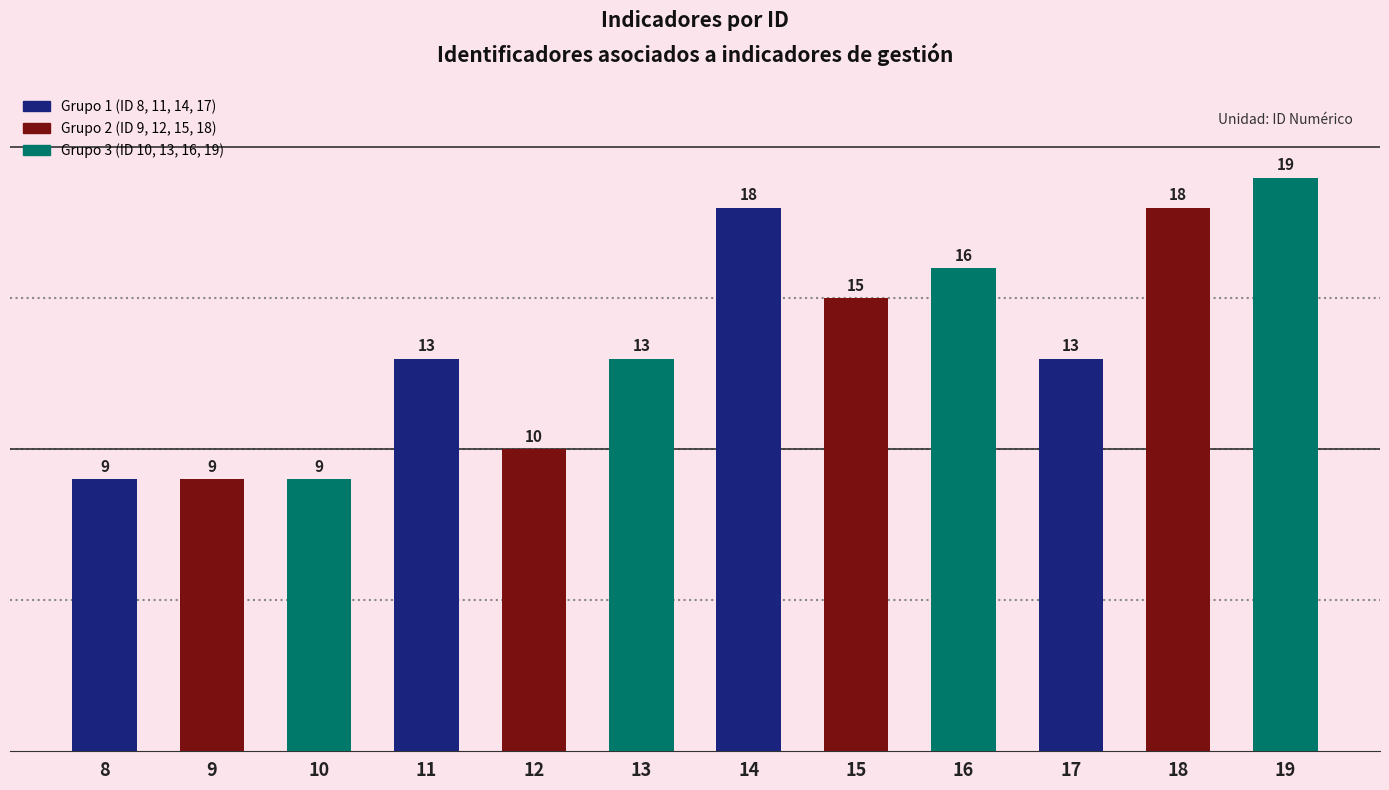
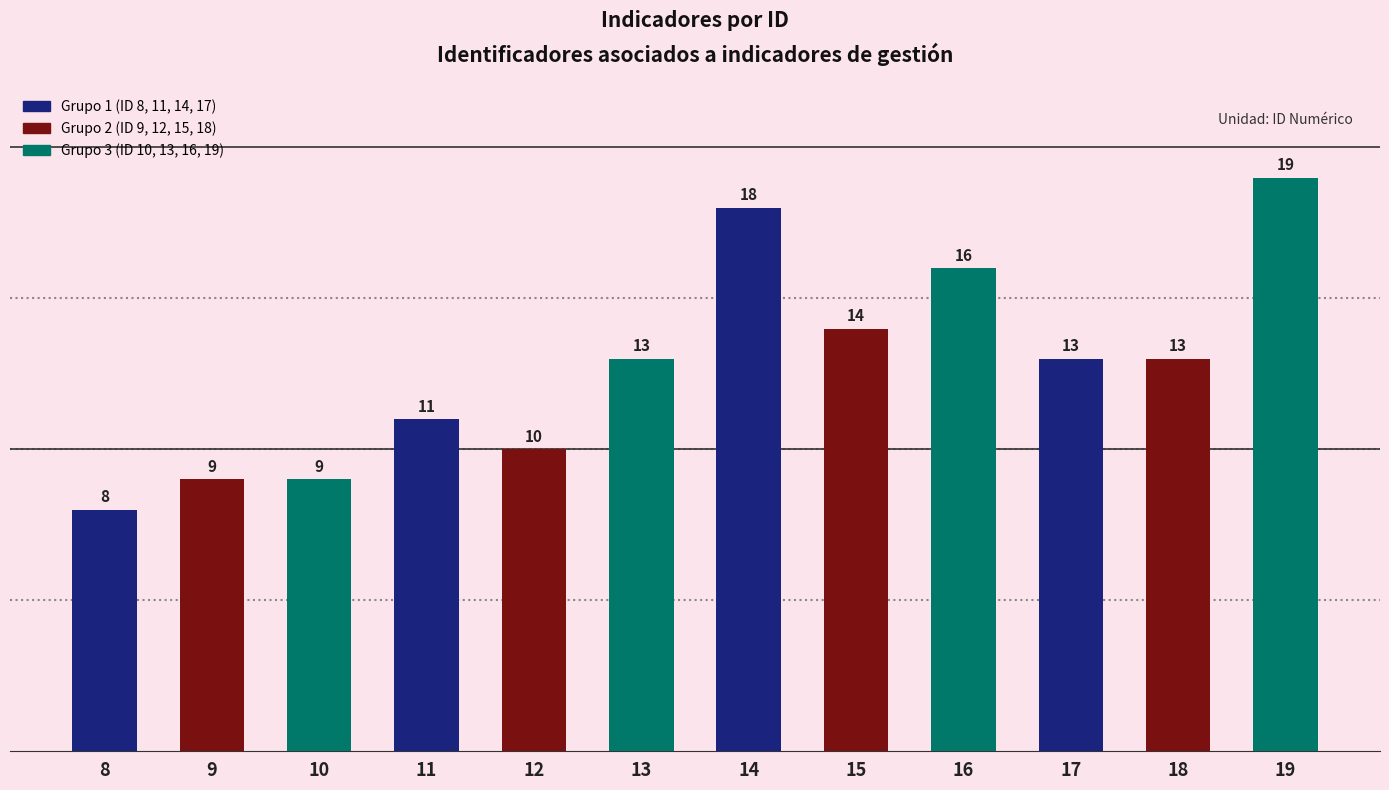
  {
-   "8": 9,
+   "8": 8,
    "9": 9,
    "10": 9,
-   "11": 13,
+   "11": 11,
    "12": 10,
    "13": 13,
    "14": 18,
-   "15": 15,
+   "15": 14,
    "16": 16,
    "17": 13,
-   "18": 18,
+   "18": 13,
    "19": 19
  }
